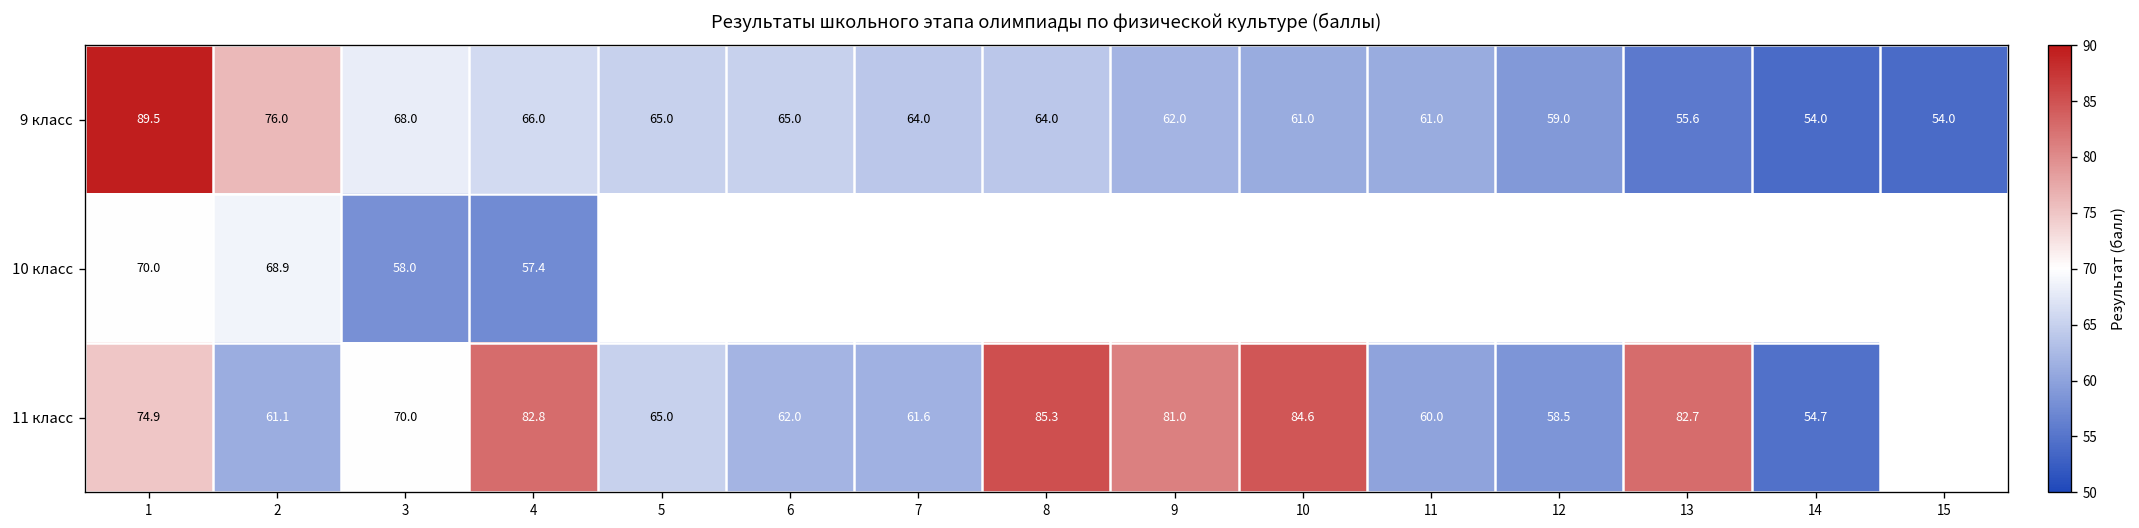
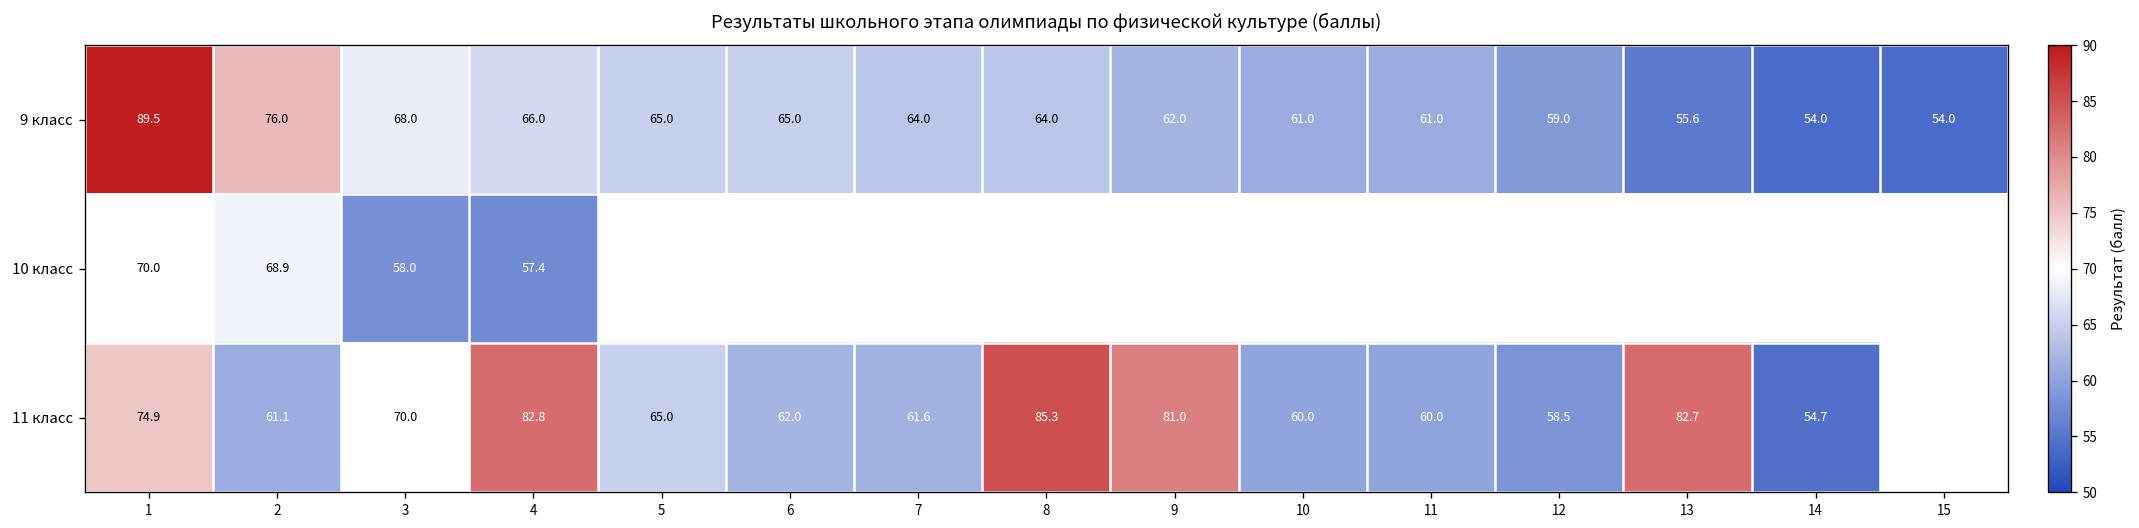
  {
    "9 класс": {
      "1": 89.5,
      "2": 76.0,
      "3": 68.0,
      "4": 66.0,
      "5": 65.0,
      "6": 65.0,
      "7": 64.0,
      "8": 64.0,
      "9": 62.0,
      "10": 61.0,
      "11": 61.0,
      "12": 59.0,
      "13": 55.6,
      "14": 54.0,
      "15": 54.0
    },
    "10 класс": {
      "1": 70.0,
      "2": 68.9,
      "3": 58.0,
      "4": 57.4
    },
    "11 класс": {
      "1": 74.9,
      "2": 61.1,
      "3": 70.0,
      "4": 82.8,
      "5": 65.0,
      "6": 62.0,
      "7": 61.6,
      "8": 85.3,
      "9": 81.0,
-     "10": 84.6,
+     "10": 60.0,
      "11": 60.0,
      "12": 58.5,
      "13": 82.7,
      "14": 54.7
    }
  }
